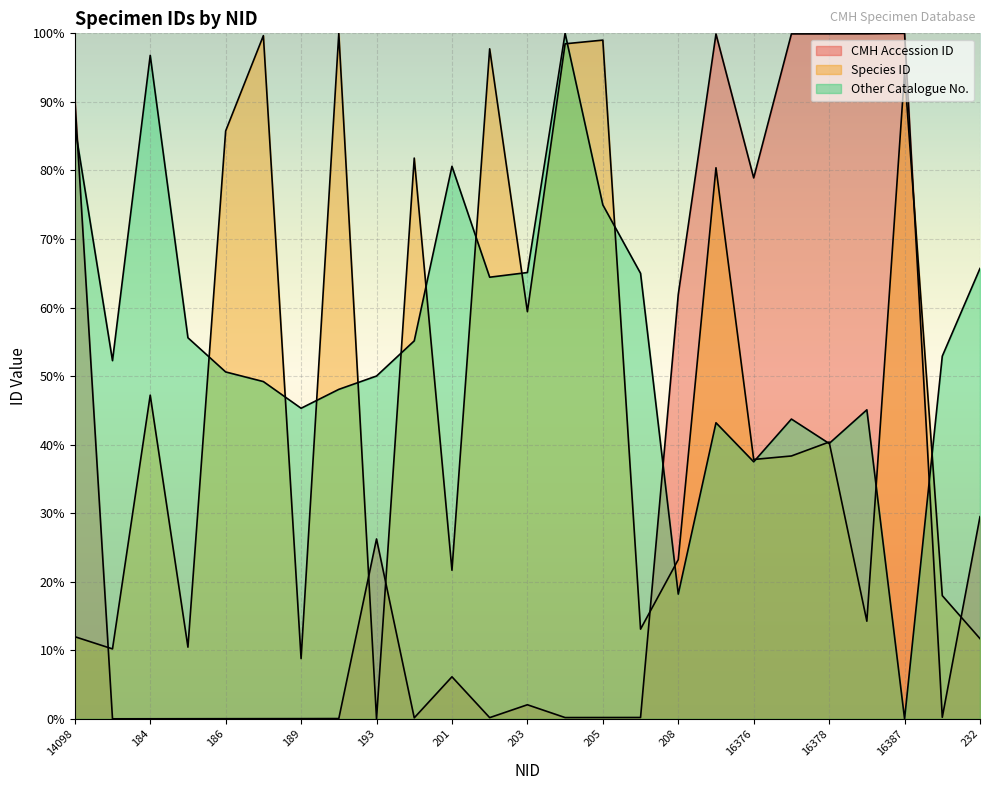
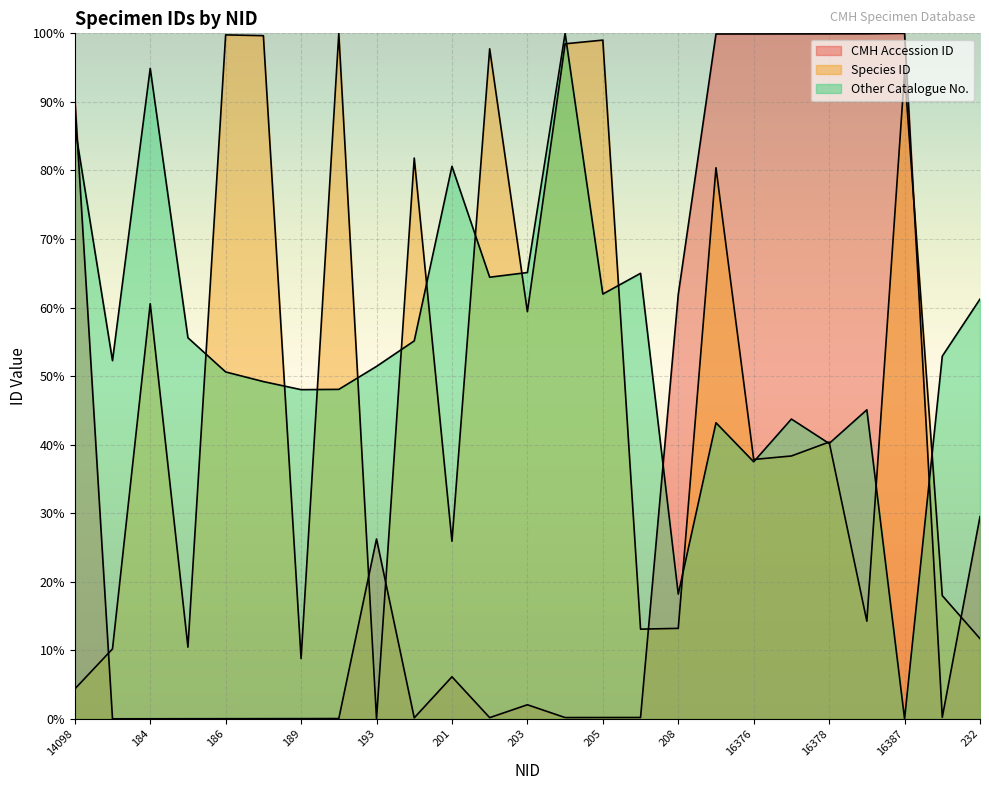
  {
    "CMH Accession ID": {
      "14098": "91%",
      "184": "0%",
      "186": "0%",
      "189": "0%",
      "193": "26%",
      "201": "6%",
      "203": "2%",
      "205": "0%",
      "208": "62%",
-     "16376": "79%",
+     "16376": "100%",
      "16378": "100%",
      "16387": "100%",
      "232": "29%"
    },
    "Species ID": {
-     "14098": "12%",
-     "184": "47%",
-     "186": "86%",
+     "14098": "4%",
+     "184": "61%",
+     "186": "100%",
      "189": "9%",
      "193": "0%",
-     "201": "22%",
+     "201": "26%",
      "203": "59%",
      "205": "99%",
-     "208": "23%",
+     "208": "13%",
      "232": "12%"
    },
    "Other Catalogue No.": {
      "14098": "86%",
-     "184": "97%",
+     "184": "95%",
      "186": "51%",
-     "189": "45%",
-     "193": "50%",
+     "189": "48%",
+     "193": "51%",
      "201": "81%",
      "203": "65%",
-     "205": "75%",
+     "205": "62%",
      "208": "18%",
      "16387": "0%",
-     "232": "66%"
+     "232": "61%"
    }
  }
